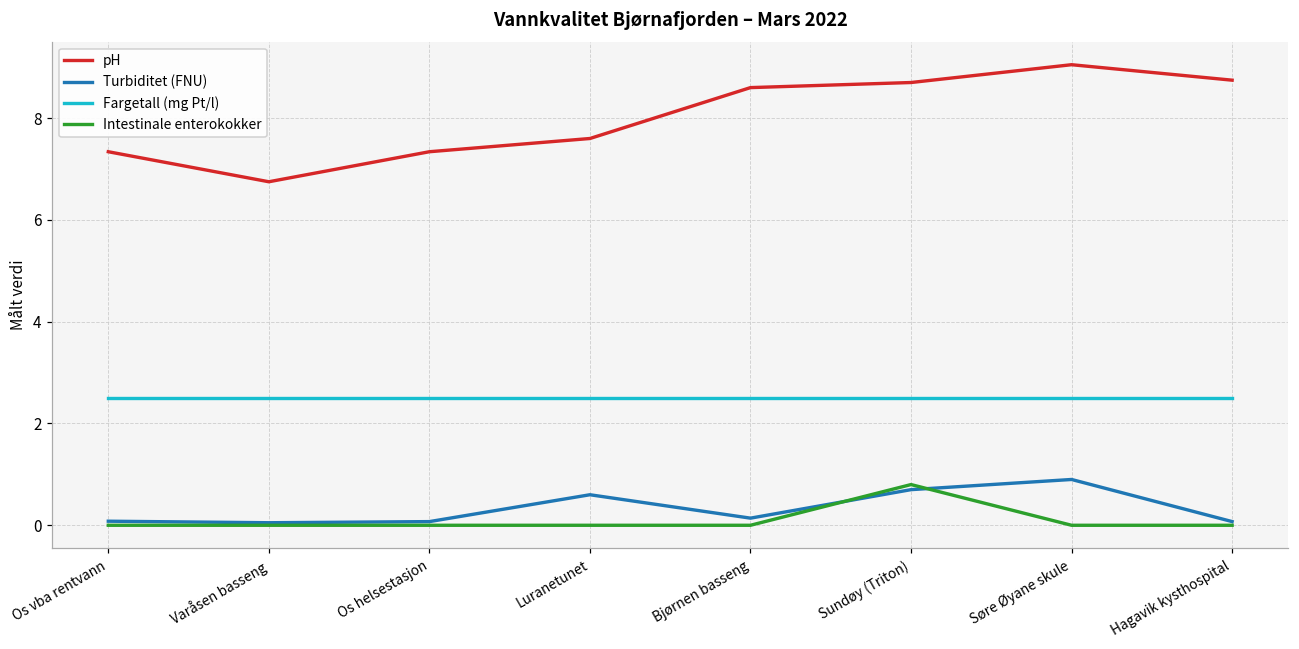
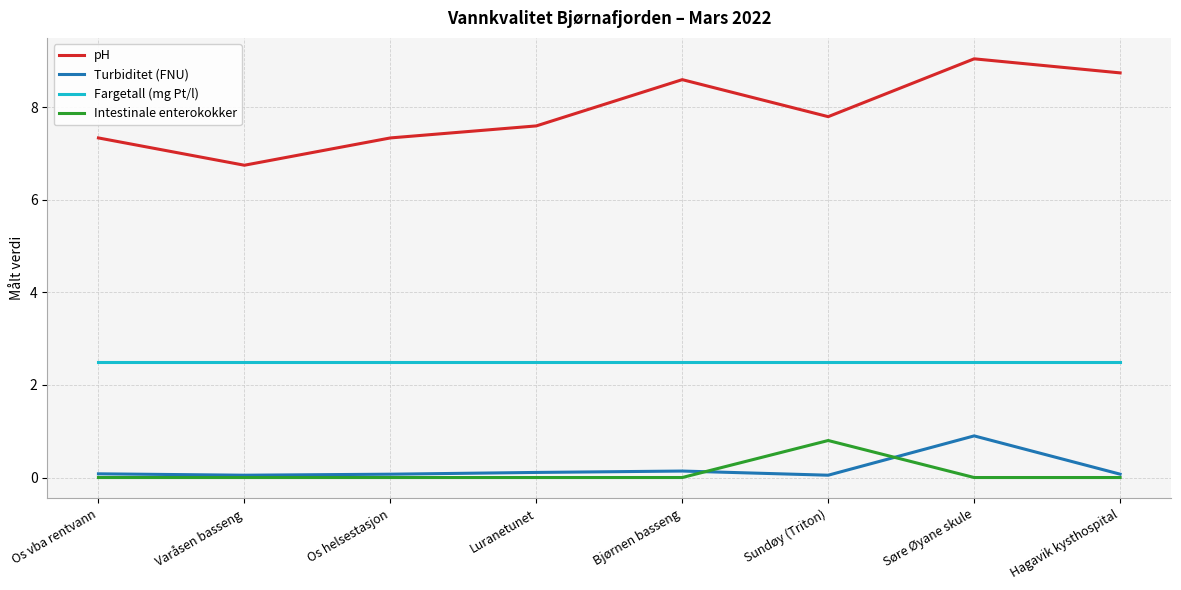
  {
    "pH": {
      "Os vba rentvann": 7.3,
      "Varåsen basseng": 6.8,
      "Os helsestasjon": 7.3,
      "Luranetunet": 7.6,
      "Bjørnen basseng": 8.6,
-     "Sundøy (Triton)": 8.7,
+     "Sundøy (Triton)": 7.8,
      "Søre Øyane skule": 9.1,
      "Hagavik kysthospital": 8.7
    },
    "Turbiditet (FNU)": {
      "Os vba rentvann": 0.1,
      "Os helsestasjon": 0.1,
-     "Luranetunet": 0.6,
+     "Luranetunet": 0.1,
      "Bjørnen basseng": 0.1,
-     "Sundøy (Triton)": 0.7,
+     "Sundøy (Triton)": 0.1,
      "Søre Øyane skule": 0.9,
      "Hagavik kysthospital": 0.1
    },
    "Fargetall (mg Pt/l)": {
      "Os vba rentvann": 2.5,
      "Varåsen basseng": 2.5,
      "Os helsestasjon": 2.5,
      "Luranetunet": 2.5,
      "Bjørnen basseng": 2.5,
      "Sundøy (Triton)": 2.5,
      "Søre Øyane skule": 2.5,
      "Hagavik kysthospital": 2.5
    },
    "Intestinale enterokokker": {
      "Os vba rentvann": 0.0,
      "Os helsestasjon": 0.0,
      "Luranetunet": 0.0,
      "Bjørnen basseng": 0.0,
      "Sundøy (Triton)": 0.8,
      "Søre Øyane skule": 0.0,
      "Hagavik kysthospital": 0.0
    }
  }
